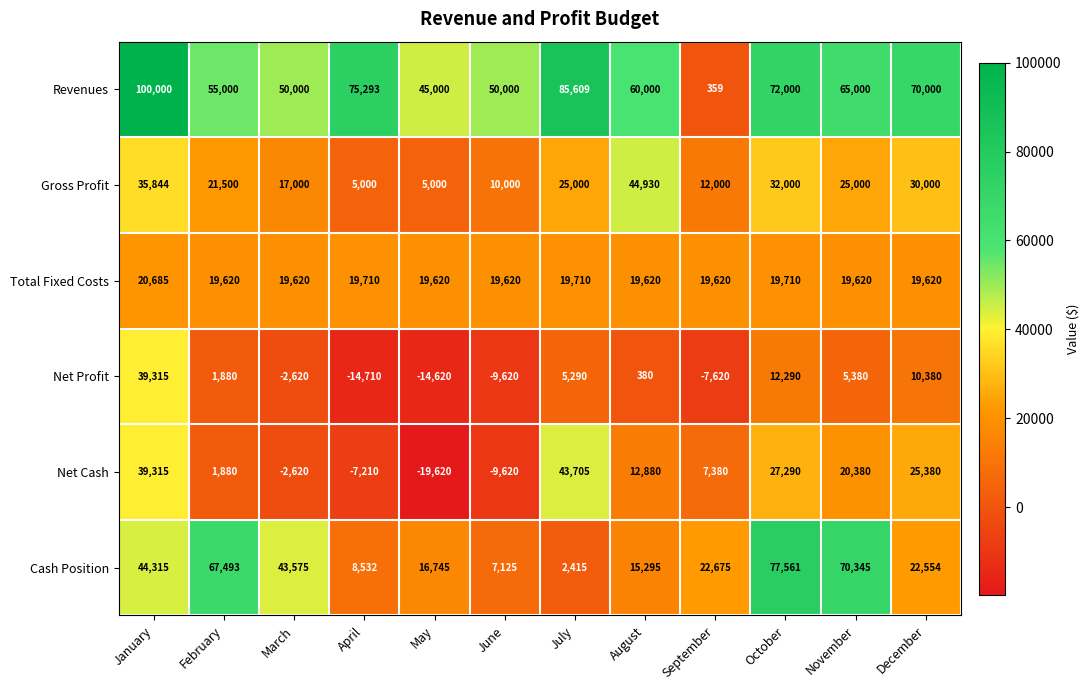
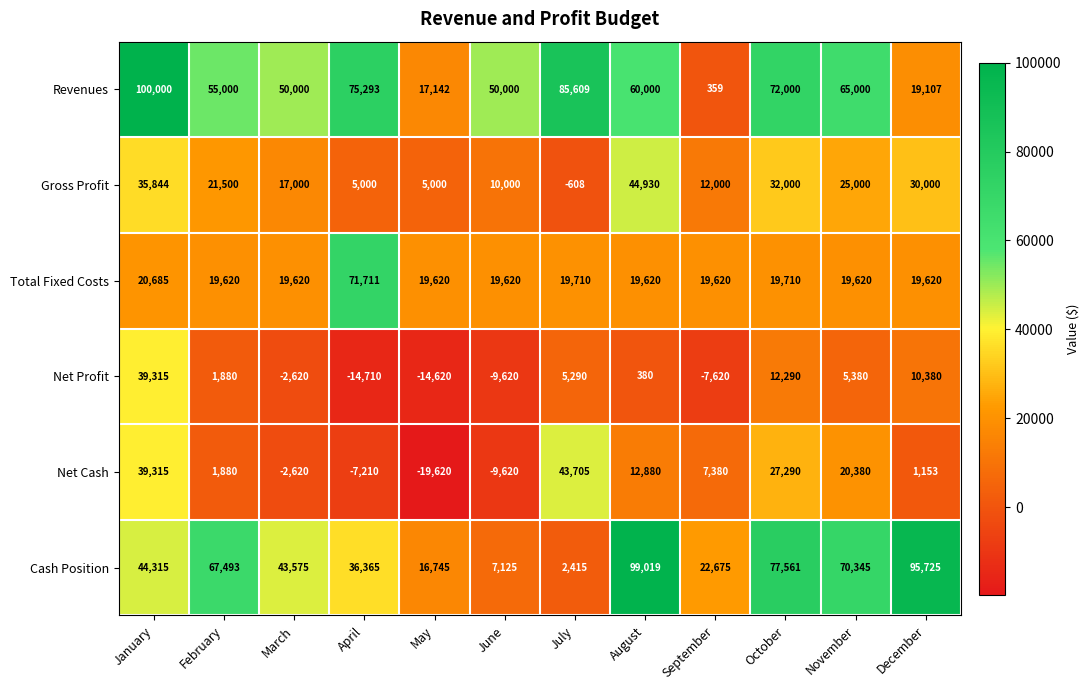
  {
    "Revenues": {
      "January": "100,000",
      "February": "55,000",
      "March": "50,000",
      "April": "75,293",
-     "May": "45,000",
+     "May": "17,142",
      "June": "50,000",
      "July": "85,609",
      "August": "60,000",
      "September": "359",
      "October": "72,000",
      "November": "65,000",
-     "December": "70,000"
+     "December": "19,107"
    },
    "Gross Profit": {
      "January": "35,844",
      "February": "21,500",
      "March": "17,000",
      "April": "5,000",
      "May": "5,000",
      "June": "10,000",
-     "July": "25,000",
+     "July": "-608",
      "August": "44,930",
      "September": "12,000",
      "October": "32,000",
      "November": "25,000",
      "December": "30,000"
    },
    "Total Fixed Costs": {
      "January": "20,685",
      "February": "19,620",
      "March": "19,620",
-     "April": "19,710",
+     "April": "71,711",
      "May": "19,620",
      "June": "19,620",
      "July": "19,710",
      "August": "19,620",
      "September": "19,620",
      "October": "19,710",
      "November": "19,620",
      "December": "19,620"
    },
    "Net Profit": {
      "January": "39,315",
      "February": "1,880",
      "March": "-2,620",
      "April": "-14,710",
      "May": "-14,620",
      "June": "-9,620",
      "July": "5,290",
      "August": "380",
      "September": "-7,620",
      "October": "12,290",
      "November": "5,380",
      "December": "10,380"
    },
    "Net Cash": {
      "January": "39,315",
      "February": "1,880",
      "March": "-2,620",
      "April": "-7,210",
      "May": "-19,620",
      "June": "-9,620",
      "July": "43,705",
      "August": "12,880",
      "September": "7,380",
      "October": "27,290",
      "November": "20,380",
-     "December": "25,380"
+     "December": "1,153"
    },
    "Cash Position": {
      "January": "44,315",
      "February": "67,493",
      "March": "43,575",
-     "April": "8,532",
+     "April": "36,365",
      "May": "16,745",
      "June": "7,125",
      "July": "2,415",
-     "August": "15,295",
+     "August": "99,019",
      "September": "22,675",
      "October": "77,561",
      "November": "70,345",
-     "December": "22,554"
+     "December": "95,725"
    }
  }
